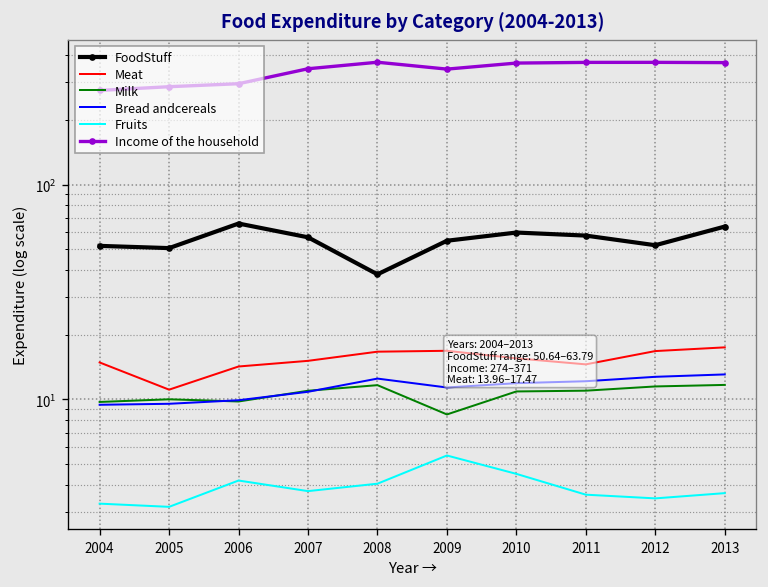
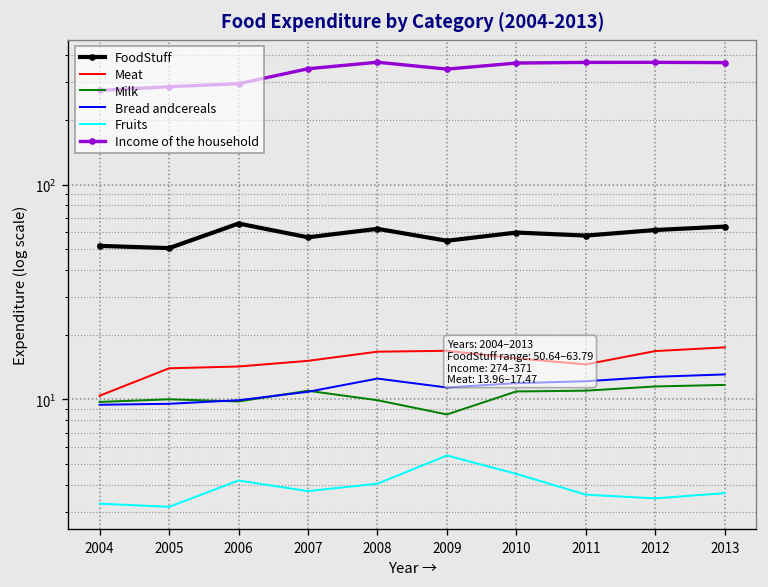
  {
    "FoodStuff": {
      "2004": 52,
      "2005": 51,
      "2006": 66,
      "2007": 57,
-     "2008": 38,
+     "2008": 62,
      "2009": 55,
      "2010": 60,
      "2011": 58,
-     "2012": 52,
+     "2012": 61,
      "2013": 64
    },
    "Meat": {
-     "2004": 15,
-     "2005": 11,
+     "2004": 10,
+     "2005": 14,
      "2006": 14,
      "2007": 15,
      "2008": 17,
      "2012": 17,
      "2013": 17
    },
    "Milk": {
      "2005": 10,
-     "2008": 12,
+     "2008": 10,
      "2009": 9,
      "2010": 11,
      "2011": 11,
      "2012": 11,
      "2013": 12
    },
    "Bread andcereals": {
      "2005": 10,
      "2008": 13,
      "2012": 13,
      "2013": 13
    },
    "Fruits": {
      "2004": 3.3,
      "2005": 3.2,
      "2006": 4.2,
      "2007": 3.7,
      "2008": 4,
      "2009": 5.5,
      "2010": 4.5,
      "2011": 3.6,
      "2012": 3.5,
      "2013": 3.7
    },
    "Income of the household": {
      "2007": 350,
      "2008": 370,
      "2009": 350,
      "2010": 370,
      "2011": 370,
      "2012": 370,
      "2013": 370
    }
  }
